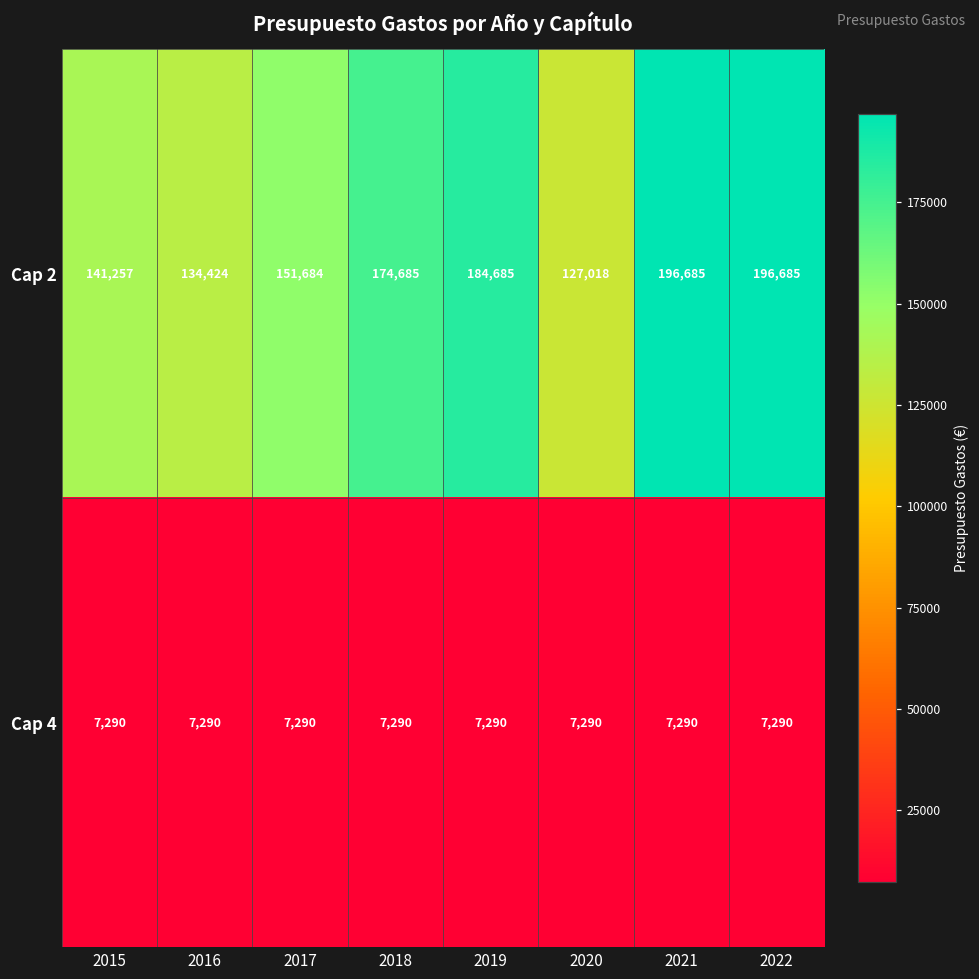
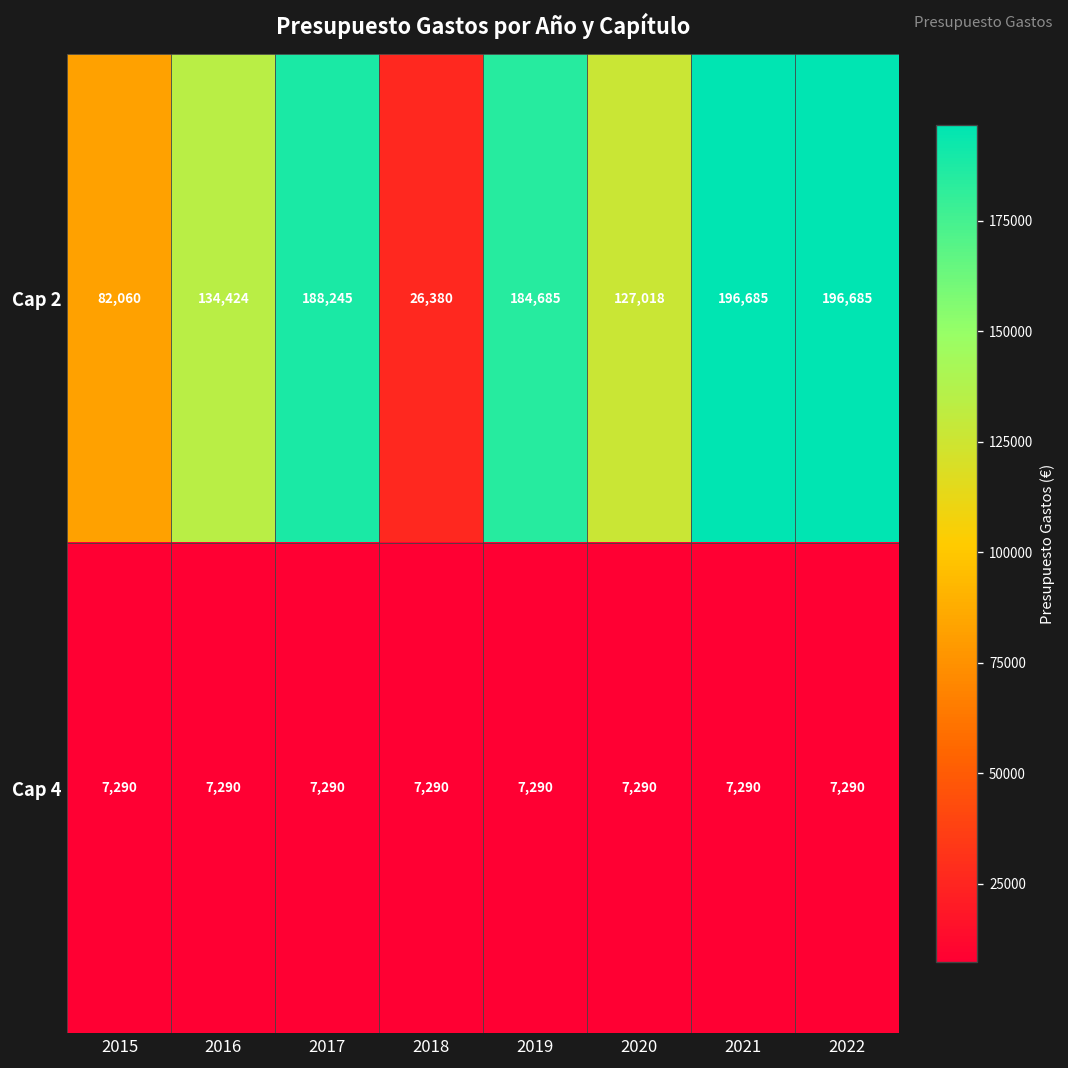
  {
    "Cap 2": {
-     "2015": "141,257",
+     "2015": "82,060",
      "2016": "134,424",
-     "2017": "151,684",
-     "2018": "174,685",
+     "2017": "188,245",
+     "2018": "26,380",
      "2019": "184,685",
      "2020": "127,018",
      "2021": "196,685",
      "2022": "196,685"
    },
    "Cap 4": {
      "2015": "7,290",
      "2016": "7,290",
      "2017": "7,290",
      "2018": "7,290",
      "2019": "7,290",
      "2020": "7,290",
      "2021": "7,290",
      "2022": "7,290"
    }
  }
